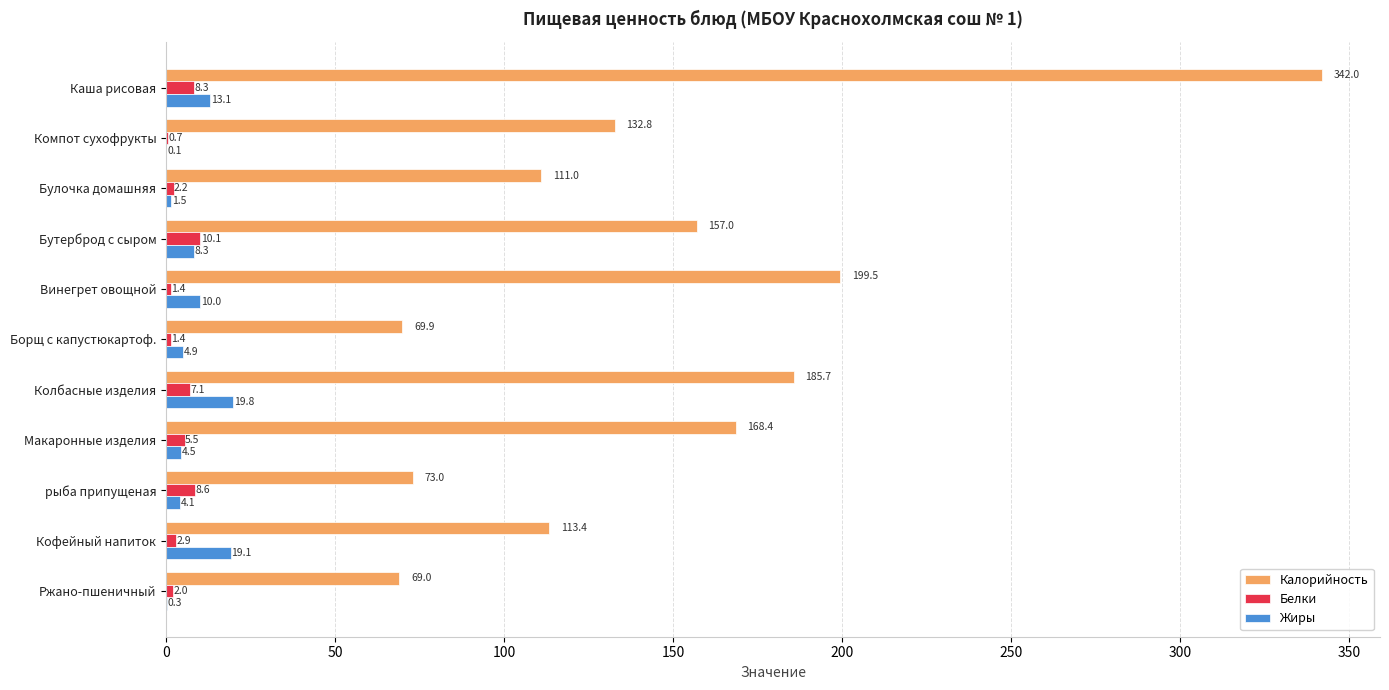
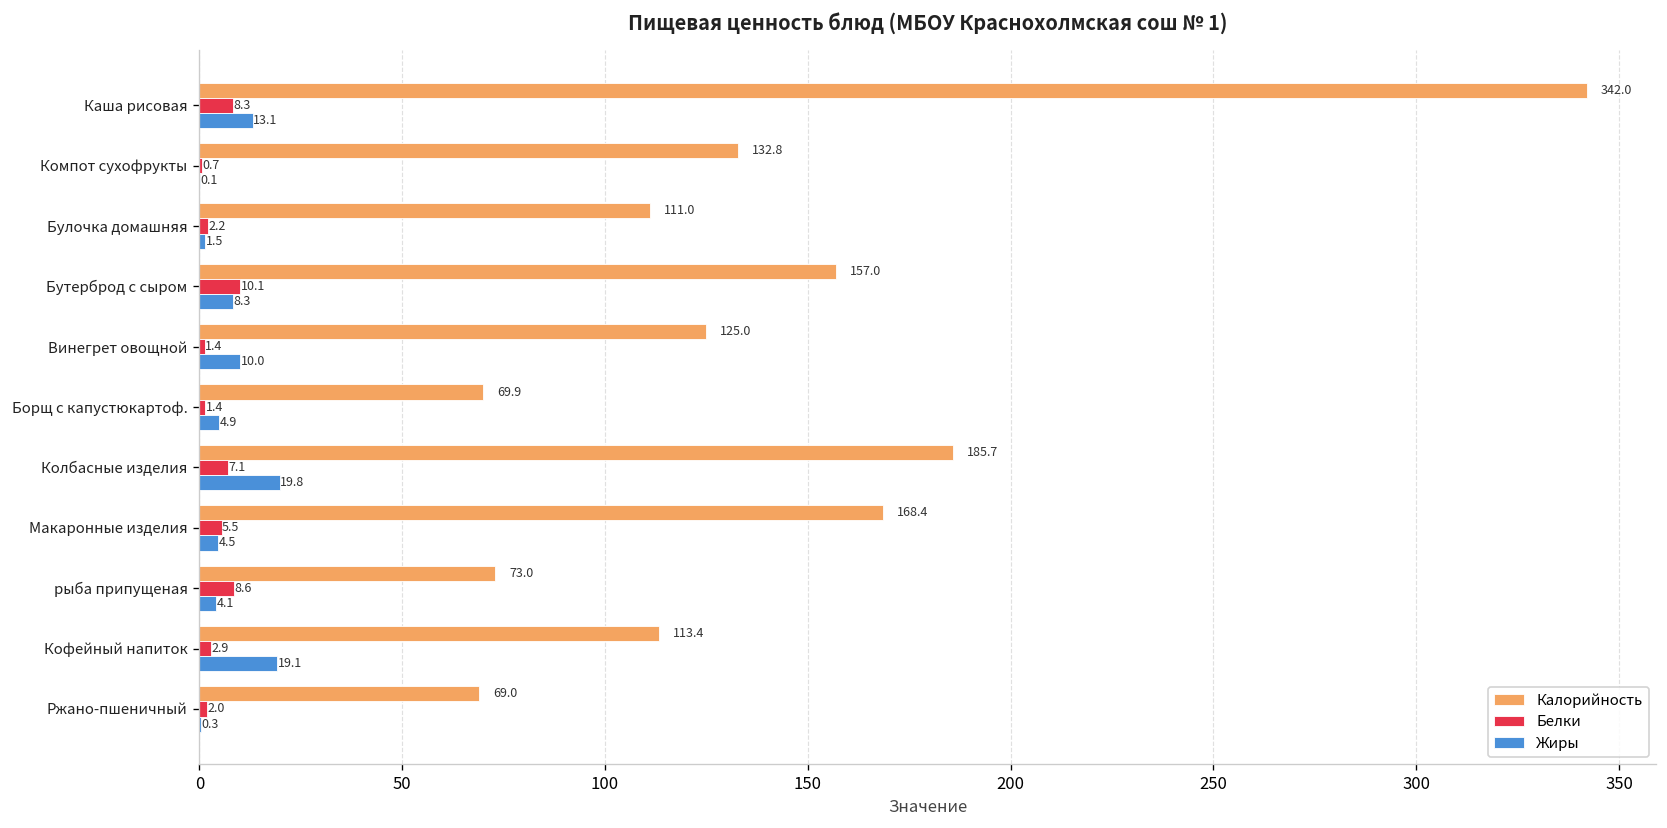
  {
    "Калорийность": {
      "Каша рисовая": 342.0,
      "Компот сухофрукты": 132.8,
      "Булочка домашняя": 111.0,
      "Бутерброд с сыром": 157.0,
-     "Винегрет овощной": 199.5,
+     "Винегрет овощной": 125.0,
      "Борщ с капустюкартоф.": 69.9,
      "Колбасные изделия": 185.7,
      "Макаронные изделия": 168.4,
      "рыба припущеная": 73.0,
      "Кофейный напиток": 113.4,
      "Ржано-пшеничный": 69.0
    },
    "Белки": {
      "Каша рисовая": 8.3,
      "Компот сухофрукты": 0.7,
      "Булочка домашняя": 2.2,
      "Бутерброд с сыром": 10.1,
      "Винегрет овощной": 1.4,
      "Борщ с капустюкартоф.": 1.4,
      "Колбасные изделия": 7.1,
      "Макаронные изделия": 5.5,
      "рыба припущеная": 8.6,
      "Кофейный напиток": 2.9,
      "Ржано-пшеничный": 2.0
    },
    "Жиры": {
      "Каша рисовая": 13.1,
      "Компот сухофрукты": 0.1,
      "Булочка домашняя": 1.5,
      "Бутерброд с сыром": 8.3,
      "Винегрет овощной": 10.0,
      "Борщ с капустюкартоф.": 4.9,
      "Колбасные изделия": 19.8,
      "Макаронные изделия": 4.5,
      "рыба припущеная": 4.1,
      "Кофейный напиток": 19.1,
      "Ржано-пшеничный": 0.3
    }
  }
